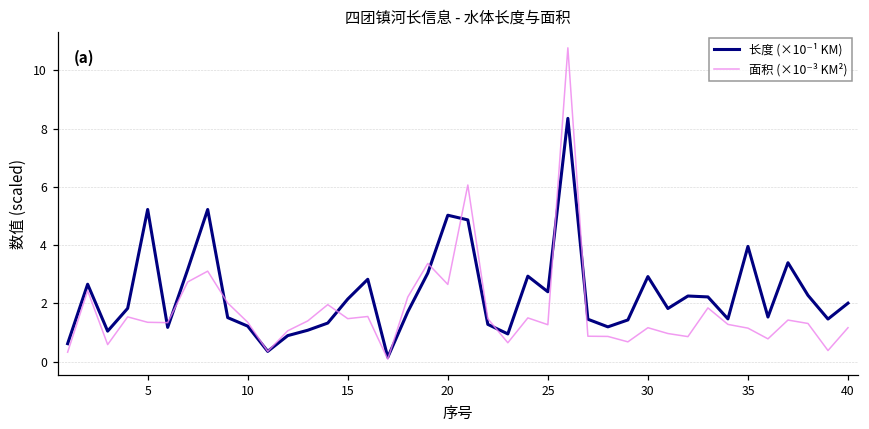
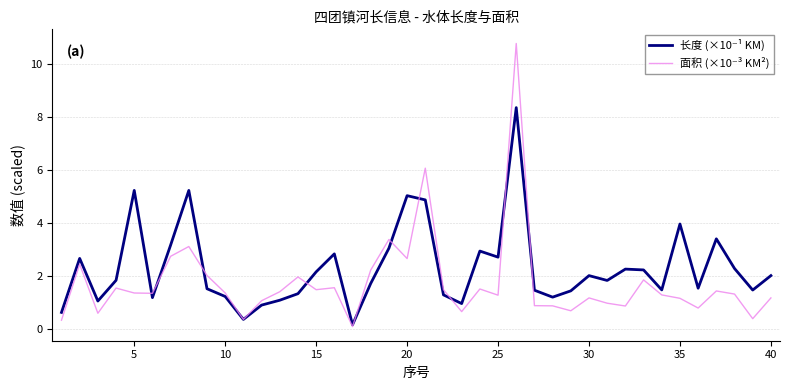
  {
    "长度 (×10⁻¹ KM)": {
      "5": 5.2,
      "10": 1.2,
      "15": 2.1,
      "20": 5.0,
-     "25": 2.4,
-     "30": 2.9,
+     "25": 2.7,
+     "30": 2.0,
      "35": 4.0,
      "40": 2.0
    },
    "面积 (×10⁻³ KM²)": {
      "5": 1.3,
      "10": 1.4,
      "15": 1.5,
      "20": 2.6,
      "25": 1.3,
      "30": 1.2,
      "35": 1.1,
      "40": 1.2
    }
  }
